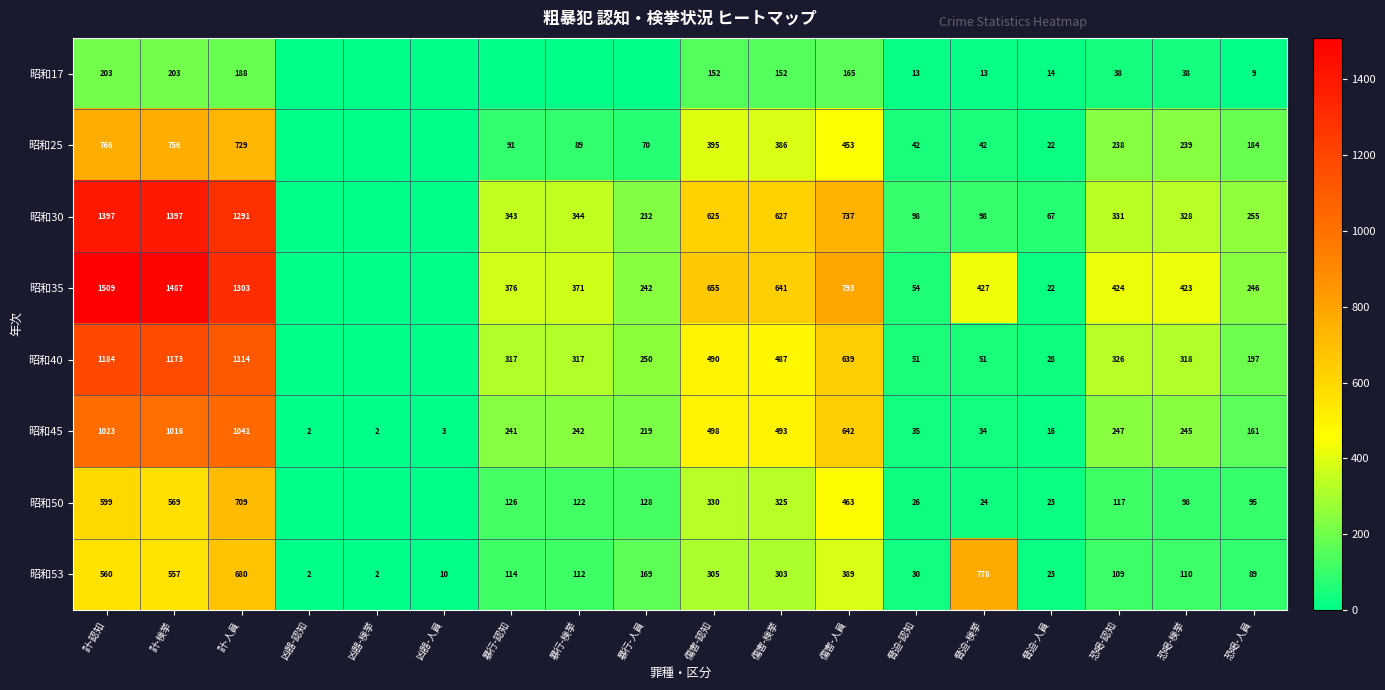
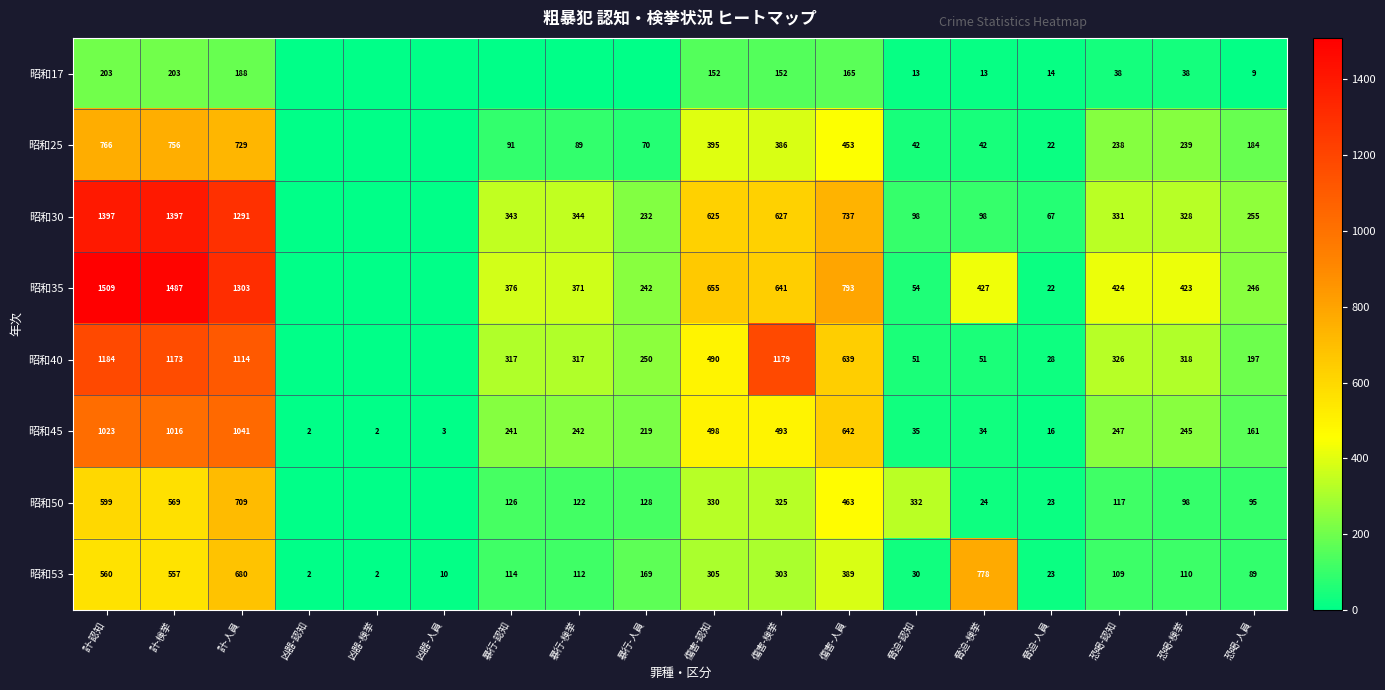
  {
    "昭和17": {
      "計-認知": 203,
      "計-検挙": 203,
      "計-人員": 188,
      "傷害-認知": 152,
      "傷害-検挙": 152,
      "傷害-人員": 165,
      "脅迫-認知": 13,
      "脅迫-検挙": 13,
      "脅迫-人員": 14,
      "恐喝-認知": 38,
      "恐喝-検挙": 38,
      "恐喝-人員": 9
    },
    "昭和25": {
      "計-認知": 766,
      "計-検挙": 756,
      "計-人員": 729,
      "暴行-認知": 91,
      "暴行-検挙": 89,
      "暴行-人員": 70,
      "傷害-認知": 395,
      "傷害-検挙": 386,
      "傷害-人員": 453,
      "脅迫-認知": 42,
      "脅迫-検挙": 42,
      "脅迫-人員": 22,
      "恐喝-認知": 238,
      "恐喝-検挙": 239,
      "恐喝-人員": 184
    },
    "昭和30": {
      "計-認知": 1397,
      "計-検挙": 1397,
      "計-人員": 1291,
      "暴行-認知": 343,
      "暴行-検挙": 344,
      "暴行-人員": 232,
      "傷害-認知": 625,
      "傷害-検挙": 627,
      "傷害-人員": 737,
      "脅迫-認知": 98,
      "脅迫-検挙": 98,
      "脅迫-人員": 67,
      "恐喝-認知": 331,
      "恐喝-検挙": 328,
      "恐喝-人員": 255
    },
    "昭和35": {
      "計-認知": 1509,
      "計-検挙": 1487,
      "計-人員": 1303,
      "暴行-認知": 376,
      "暴行-検挙": 371,
      "暴行-人員": 242,
      "傷害-認知": 655,
      "傷害-検挙": 641,
      "傷害-人員": 793,
      "脅迫-認知": 54,
      "脅迫-検挙": 427,
      "脅迫-人員": 22,
      "恐喝-認知": 424,
      "恐喝-検挙": 423,
      "恐喝-人員": 246
    },
    "昭和40": {
      "計-認知": 1184,
      "計-検挙": 1173,
      "計-人員": 1114,
      "暴行-認知": 317,
      "暴行-検挙": 317,
      "暴行-人員": 250,
      "傷害-認知": 490,
-     "傷害-検挙": 487,
+     "傷害-検挙": 1179,
      "傷害-人員": 639,
      "脅迫-認知": 51,
      "脅迫-検挙": 51,
      "脅迫-人員": 28,
      "恐喝-認知": 326,
      "恐喝-検挙": 318,
      "恐喝-人員": 197
    },
    "昭和45": {
      "計-認知": 1023,
      "計-検挙": 1016,
      "計-人員": 1041,
      "凶器-認知": 2,
      "凶器-検挙": 2,
      "凶器-人員": 3,
      "暴行-認知": 241,
      "暴行-検挙": 242,
      "暴行-人員": 219,
      "傷害-認知": 498,
      "傷害-検挙": 493,
      "傷害-人員": 642,
      "脅迫-認知": 35,
      "脅迫-検挙": 34,
      "脅迫-人員": 16,
      "恐喝-認知": 247,
      "恐喝-検挙": 245,
      "恐喝-人員": 161
    },
    "昭和50": {
      "計-認知": 599,
      "計-検挙": 569,
      "計-人員": 709,
      "暴行-認知": 126,
      "暴行-検挙": 122,
      "暴行-人員": 128,
      "傷害-認知": 330,
      "傷害-検挙": 325,
      "傷害-人員": 463,
-     "脅迫-認知": 26,
+     "脅迫-認知": 332,
      "脅迫-検挙": 24,
      "脅迫-人員": 23,
      "恐喝-認知": 117,
      "恐喝-検挙": 98,
      "恐喝-人員": 95
    },
    "昭和53": {
      "計-認知": 560,
      "計-検挙": 557,
      "計-人員": 680,
      "凶器-認知": 2,
      "凶器-検挙": 2,
      "凶器-人員": 10,
      "暴行-認知": 114,
      "暴行-検挙": 112,
      "暴行-人員": 169,
      "傷害-認知": 305,
      "傷害-検挙": 303,
      "傷害-人員": 389,
      "脅迫-認知": 30,
      "脅迫-検挙": 778,
      "脅迫-人員": 23,
      "恐喝-認知": 109,
      "恐喝-検挙": 110,
      "恐喝-人員": 89
    }
  }
